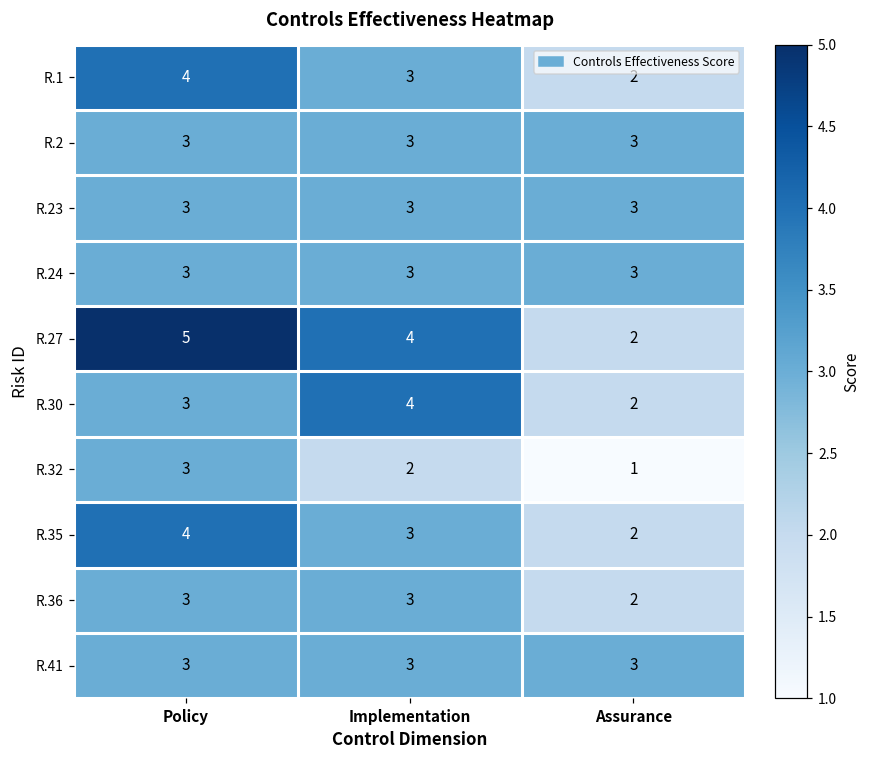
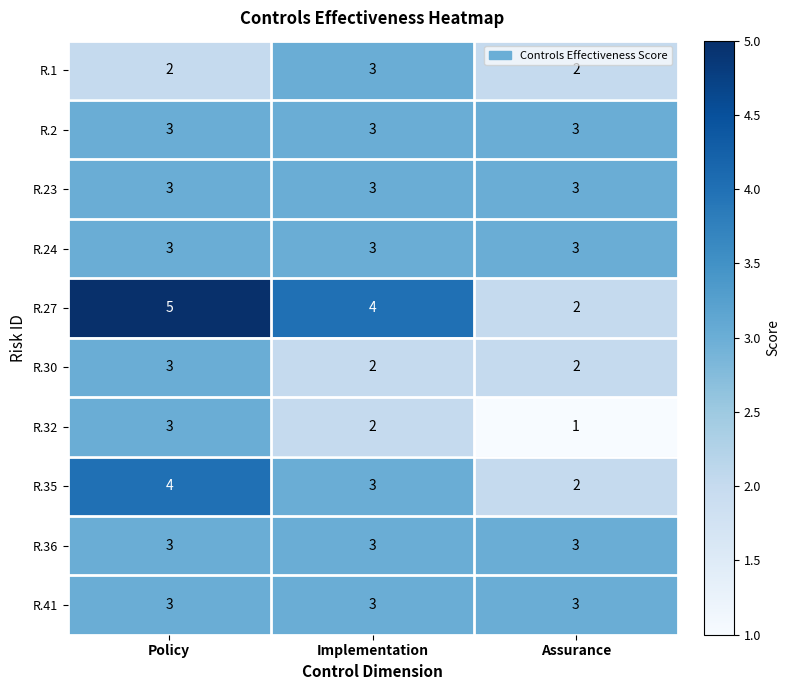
  {
    "R.1": {
-     "Policy": 4,
+     "Policy": 2,
      "Implementation": 3
    },
    "R.2": {
      "Policy": 3,
      "Implementation": 3,
      "Assurance": 3
    },
    "R.23": {
      "Policy": 3,
      "Implementation": 3,
      "Assurance": 3
    },
    "R.24": {
      "Policy": 3,
      "Implementation": 3,
      "Assurance": 3
    },
    "R.27": {
      "Policy": 5,
      "Implementation": 4,
      "Assurance": 2
    },
    "R.30": {
      "Policy": 3,
-     "Implementation": 4,
+     "Implementation": 2,
      "Assurance": 2
    },
    "R.32": {
      "Policy": 3,
      "Implementation": 2,
      "Assurance": 1
    },
    "R.35": {
      "Policy": 4,
      "Implementation": 3,
      "Assurance": 2
    },
    "R.36": {
      "Policy": 3,
      "Implementation": 3,
-     "Assurance": 2
+     "Assurance": 3
    },
    "R.41": {
      "Policy": 3,
      "Implementation": 3,
      "Assurance": 3
    }
  }
